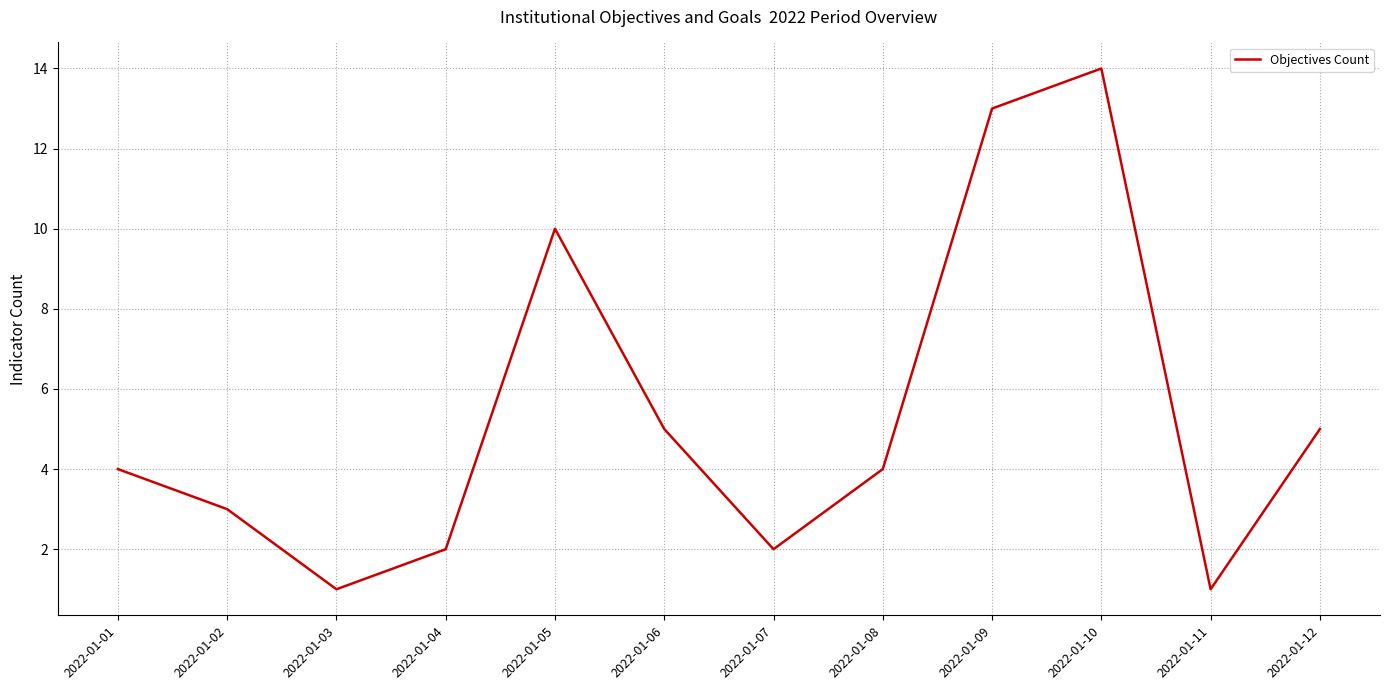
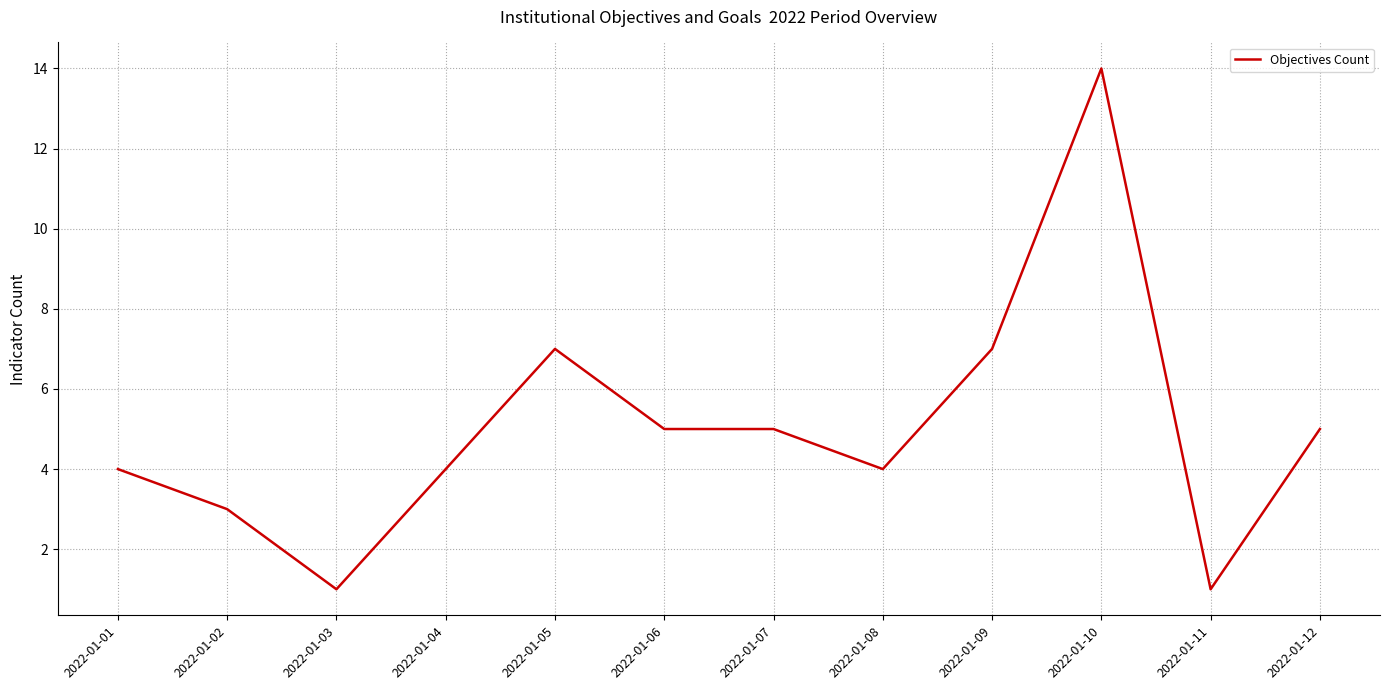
  {
    "2022-01-01": 4,
    "2022-01-02": 3,
    "2022-01-03": 1,
-   "2022-01-04": 2,
-   "2022-01-05": 10,
+   "2022-01-04": 4,
+   "2022-01-05": 7,
    "2022-01-06": 5,
-   "2022-01-07": 2,
+   "2022-01-07": 5,
    "2022-01-08": 4,
-   "2022-01-09": 13,
+   "2022-01-09": 7,
    "2022-01-10": 14,
    "2022-01-11": 1,
    "2022-01-12": 5
  }
